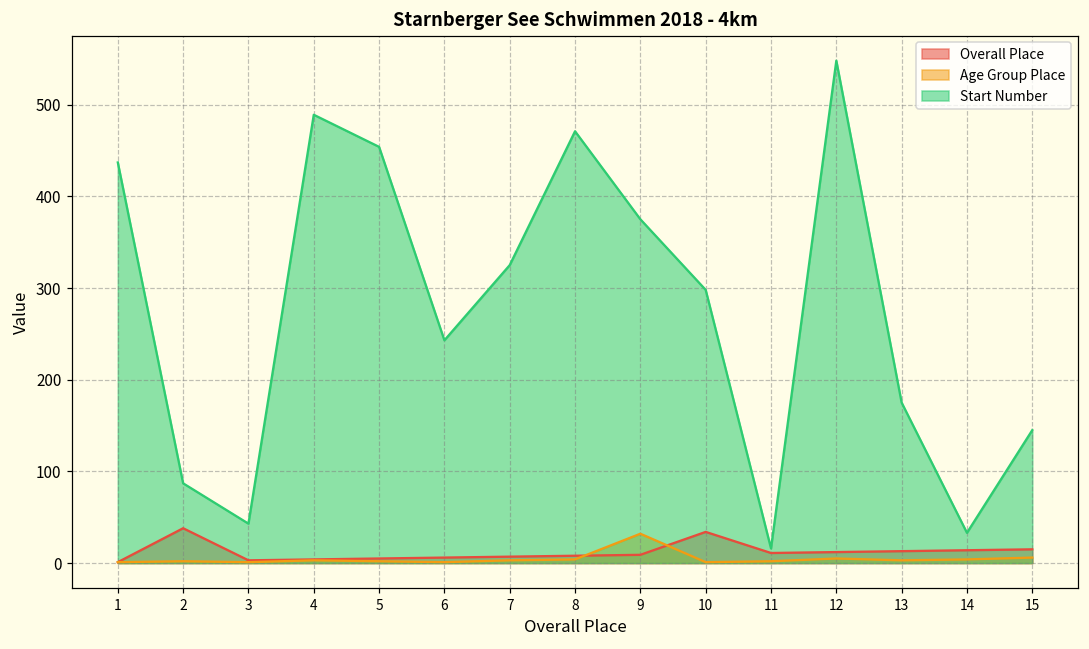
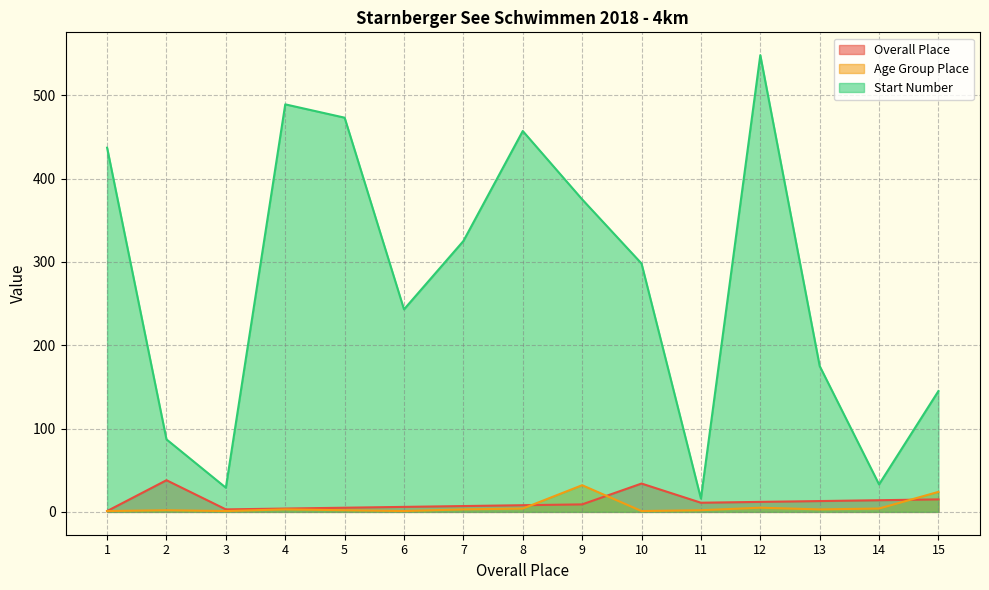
  {
    "Overall Place": {
      "2": 40,
      "6": 10,
      "7": 10,
      "8": 10,
      "9": 10,
      "10": 30,
      "11": 10,
      "12": 10,
      "13": 10,
      "14": 10,
      "15": 20
    },
    "Age Group Place": {
      "2": 0,
      "6": 0,
      "7": 0,
      "8": 0,
      "9": 30,
      "10": 0,
      "11": 0,
      "12": 10,
      "13": 0,
      "14": 0,
-     "15": 10
+     "15": 20
    },
    "Start Number": {
      "1": 440,
      "2": 90,
-     "3": 40,
+     "3": 30,
      "4": 490,
-     "5": 450,
+     "5": 470,
      "6": 240,
      "7": 330,
-     "8": 470,
+     "8": 460,
      "9": 380,
      "10": 300,
      "11": 20,
      "12": 550,
      "13": 180,
      "14": 30,
      "15": 150
    }
  }
